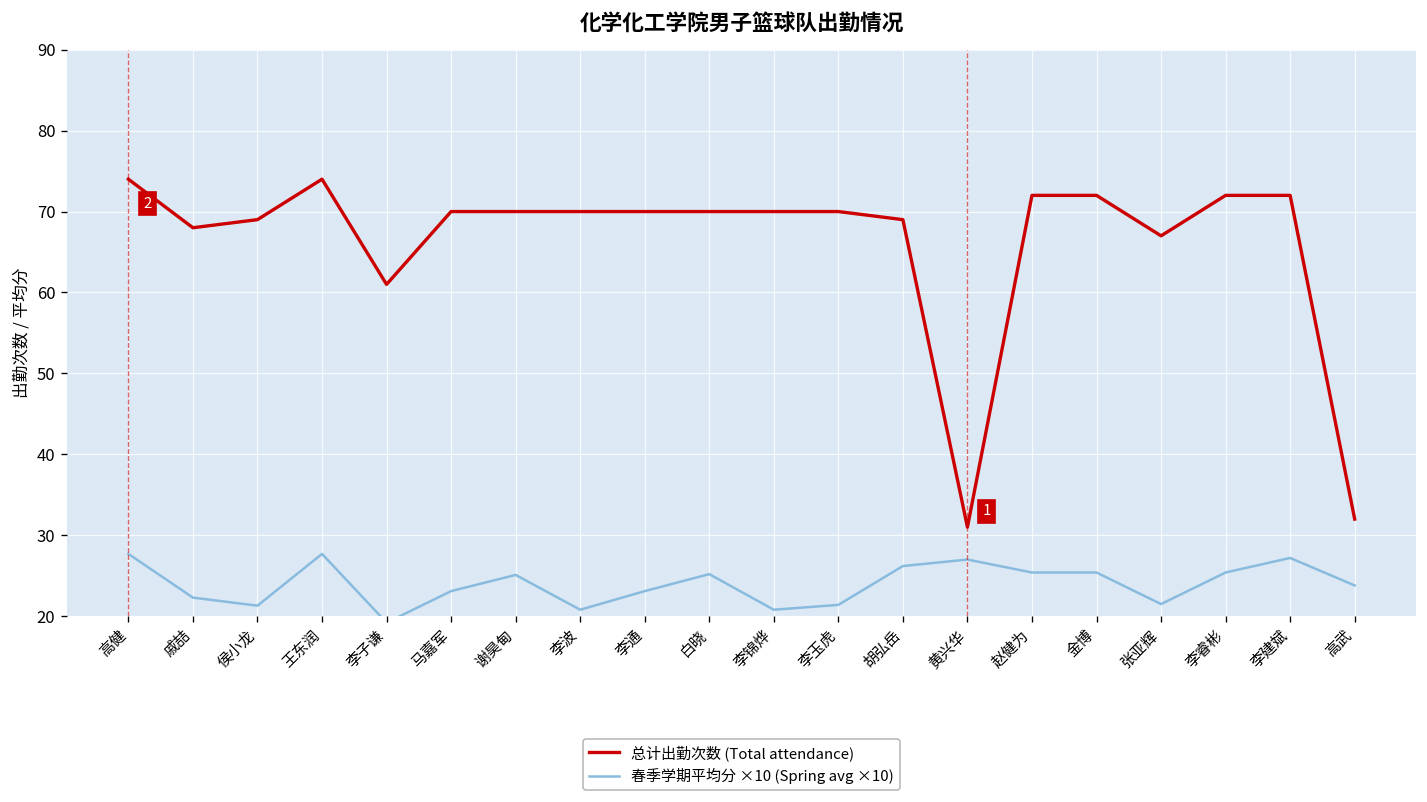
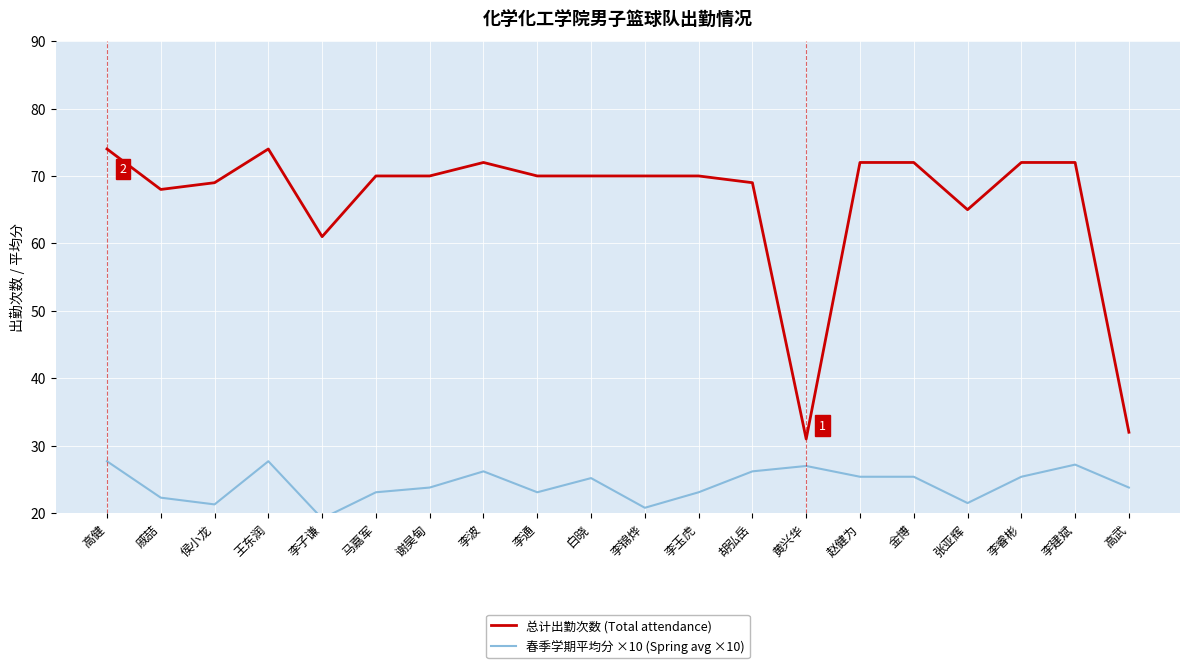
  {
    "总计出勤次数 (Total attendance)": {
      "戚喆": 68,
      "侯小龙": 69,
      "王东润": 74,
      "李子谦": 61,
      "马嘉军": 70,
      "谢昊甸": 70,
-     "李波": 70,
+     "李波": 72,
      "李通": 70,
      "白晓": 70,
      "李锦烨": 70,
      "李玉虎": 70,
      "胡弘岳": 69,
      "赵健为": 72,
      "金博": 72,
-     "张亚辉": 67,
+     "张亚辉": 65,
      "李睿彬": 72,
      "李建斌": 72,
      "高武": 32
    },
    "春季学期平均分 ×10 (Spring avg ×10)": {
      "高健": 28,
      "戚喆": 22,
      "侯小龙": 21,
      "王东润": 28,
      "马嘉军": 23,
-     "谢昊甸": 25,
-     "李波": 21,
+     "谢昊甸": 24,
+     "李波": 26,
      "李通": 23,
      "白晓": 25,
      "李锦烨": 21,
-     "李玉虎": 21,
+     "李玉虎": 23,
      "胡弘岳": 26,
      "黄兴华": 27,
      "赵健为": 25,
      "金博": 25,
      "张亚辉": 22,
      "李睿彬": 25,
      "李建斌": 27,
      "高武": 24
    }
  }
